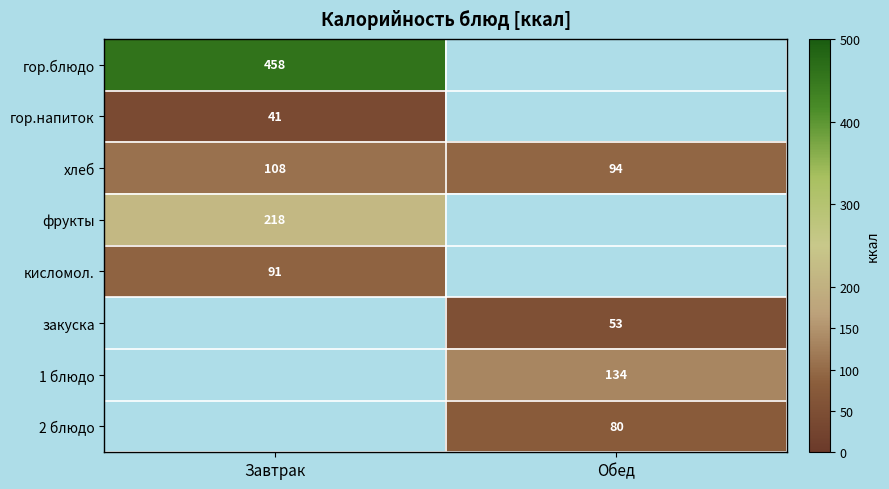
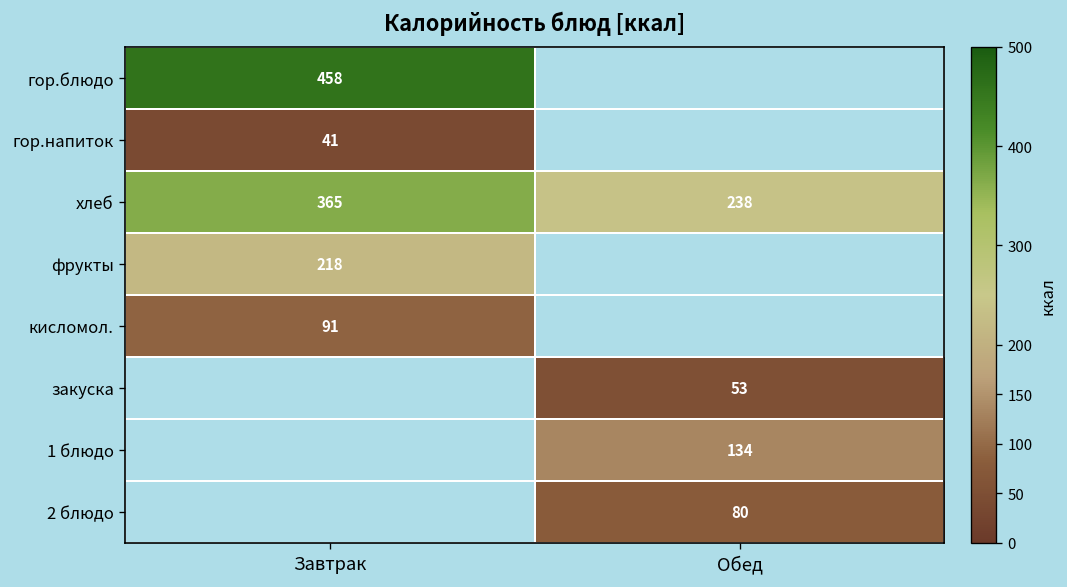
  {
    "гор.блюдо": {
      "Завтрак": 458
    },
    "гор.напиток": {
      "Завтрак": 41
    },
    "хлеб": {
-     "Завтрак": 108,
-     "Обед": 94
+     "Завтрак": 365,
+     "Обед": 238
    },
    "фрукты": {
      "Завтрак": 218
    },
    "кисломол.": {
      "Завтрак": 91
    },
    "закуска": {
      "Обед": 53
    },
    "1 блюдо": {
      "Обед": 134
    },
    "2 блюдо": {
      "Обед": 80
    }
  }
